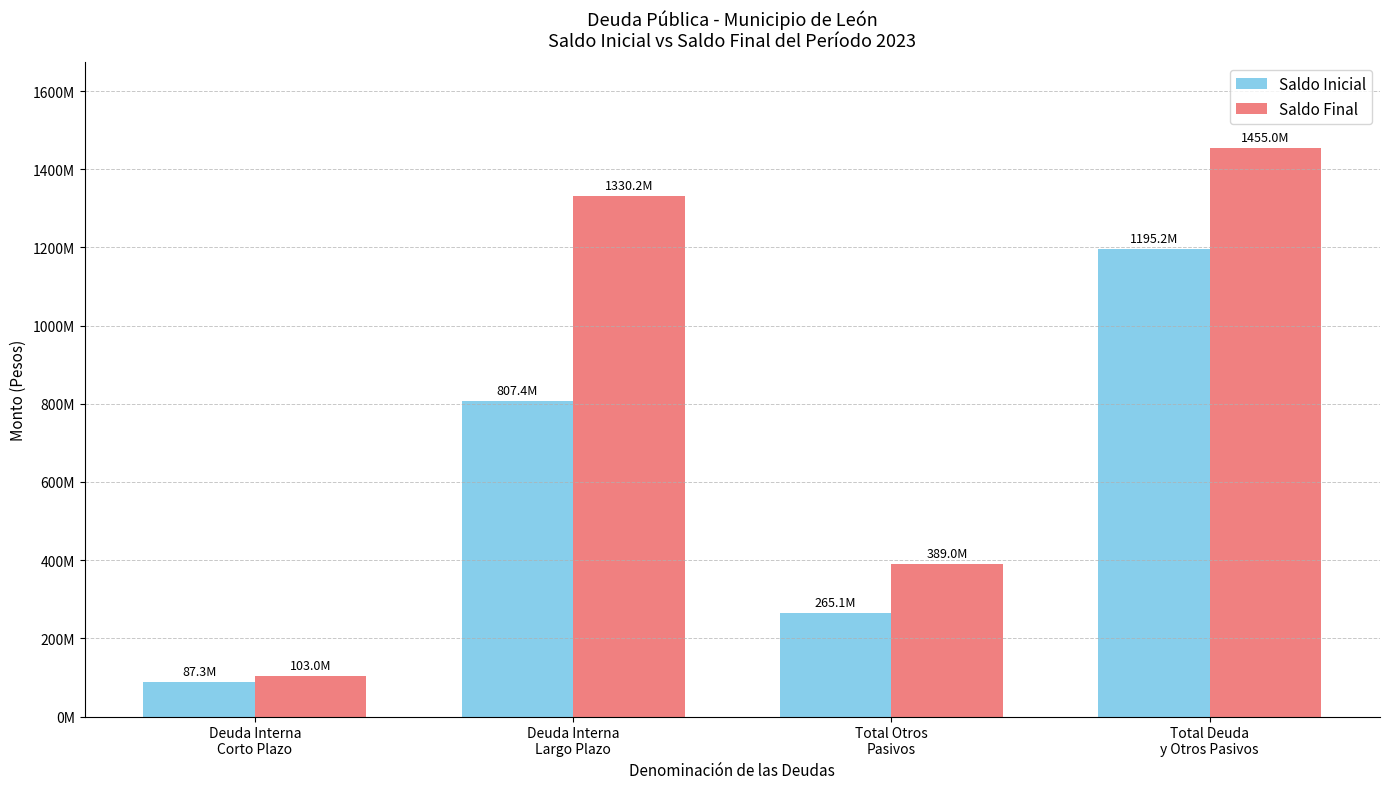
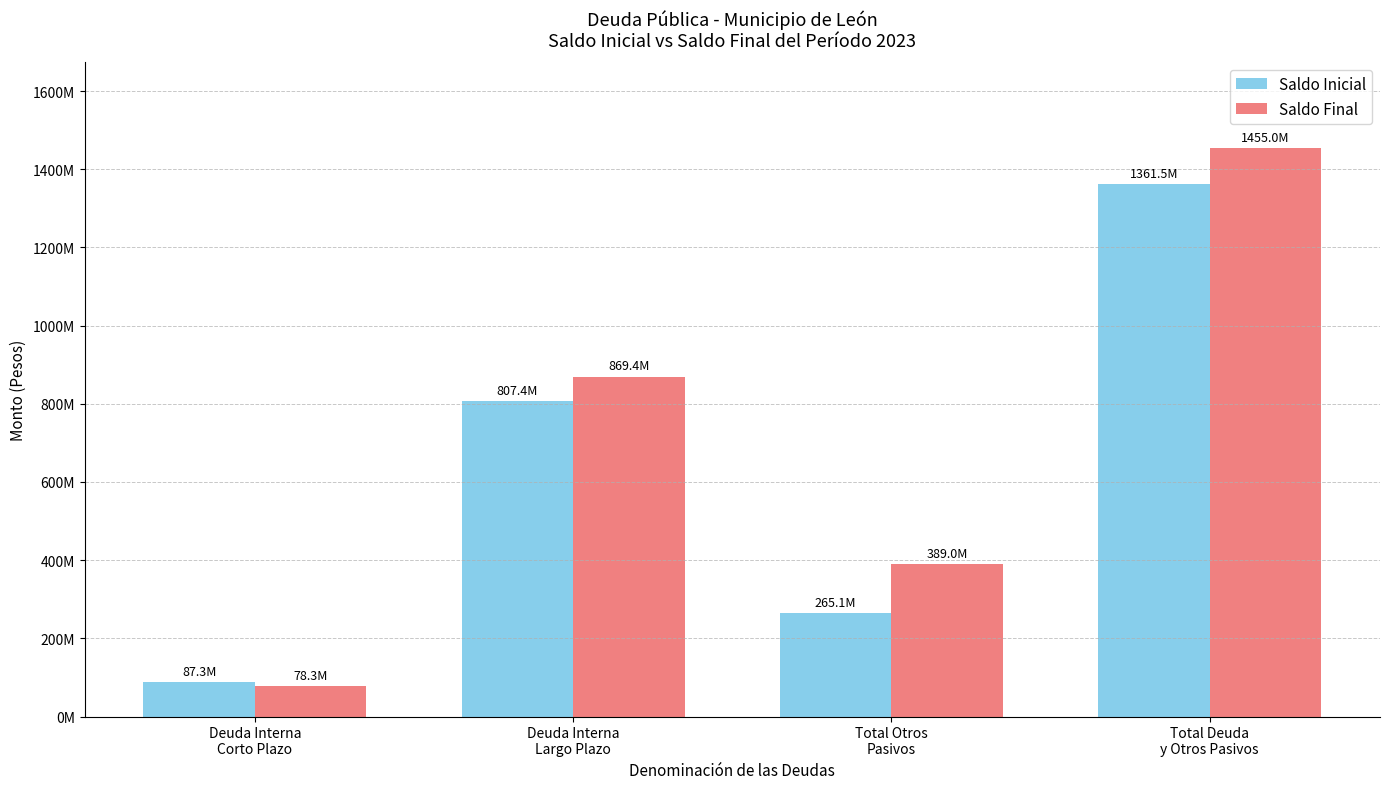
  {
    "Saldo Inicial": {
      "Deuda Interna Corto Plazo": "87.3M",
      "Deuda Interna Largo Plazo": "807.4M",
      "Total Otros Pasivos": "265.1M",
-     "Total Deuda y Otros Pasivos": "1195.2M"
+     "Total Deuda y Otros Pasivos": "1361.5M"
    },
    "Saldo Final": {
-     "Deuda Interna Corto Plazo": "103.0M",
-     "Deuda Interna Largo Plazo": "1330.2M",
+     "Deuda Interna Corto Plazo": "78.3M",
+     "Deuda Interna Largo Plazo": "869.4M",
      "Total Otros Pasivos": "389.0M",
      "Total Deuda y Otros Pasivos": "1455.0M"
    }
  }
